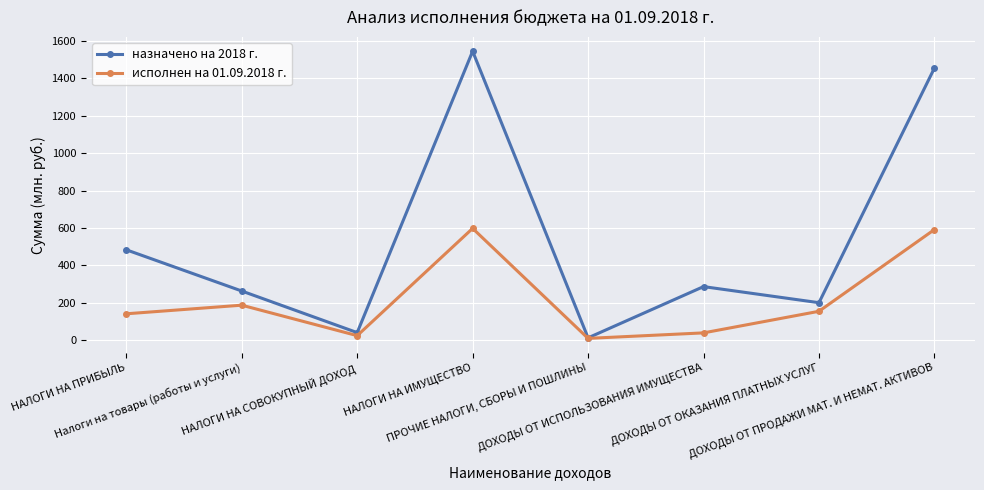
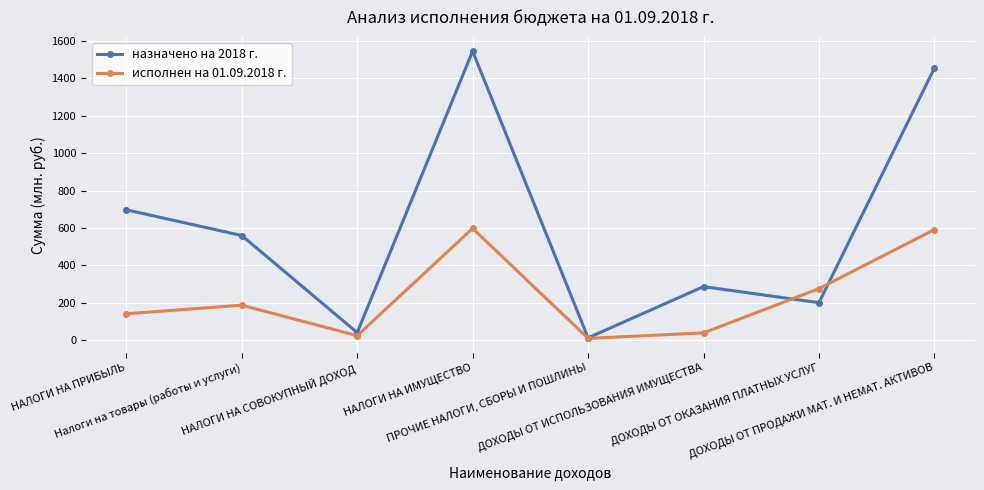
  {
    "назначено на 2018 г.": {
-     "НАЛОГИ НА ПРИБЫЛЬ": 480,
-     "Налоги на товары (работы и услуги)": 260,
+     "НАЛОГИ НА ПРИБЫЛЬ": 700,
+     "Налоги на товары (работы и услуги)": 560,
      "НАЛОГИ НА СОВОКУПНЫЙ ДОХОД": 40,
      "НАЛОГИ НА ИМУЩЕСТВО": 1550,
      "ДОХОДЫ ОТ ИСПОЛЬЗОВАНИЯ ИМУЩЕСТВА": 290,
      "ДОХОДЫ ОТ ОКАЗАНИЯ ПЛАТНЫХ УСЛУГ": 200,
      "ДОХОДЫ ОТ ПРОДАЖИ МАТ. И НЕМАТ. АКТИВОВ": 1450
    },
    "исполнен на 01.09.2018 г.": {
      "НАЛОГИ НА ПРИБЫЛЬ": 140,
      "Налоги на товары (работы и услуги)": 190,
      "НАЛОГИ НА СОВОКУПНЫЙ ДОХОД": 20,
      "НАЛОГИ НА ИМУЩЕСТВО": 600,
      "ДОХОДЫ ОТ ИСПОЛЬЗОВАНИЯ ИМУЩЕСТВА": 40,
-     "ДОХОДЫ ОТ ОКАЗАНИЯ ПЛАТНЫХ УСЛУГ": 150,
+     "ДОХОДЫ ОТ ОКАЗАНИЯ ПЛАТНЫХ УСЛУГ": 280,
      "ДОХОДЫ ОТ ПРОДАЖИ МАТ. И НЕМАТ. АКТИВОВ": 590
    }
  }
